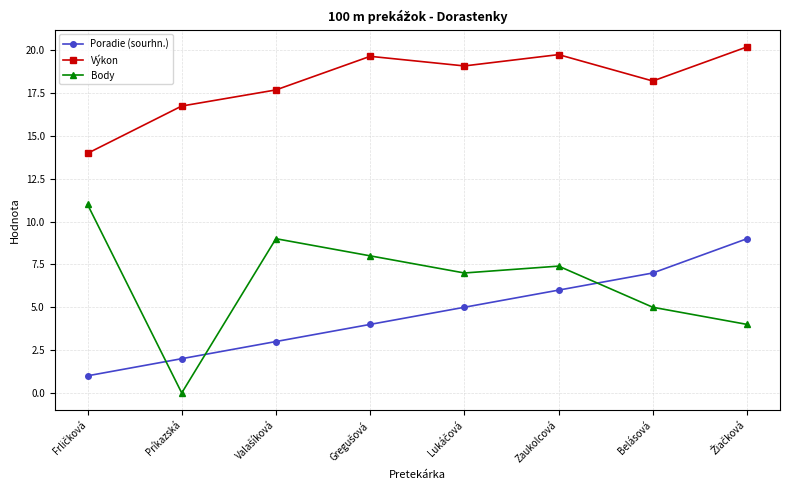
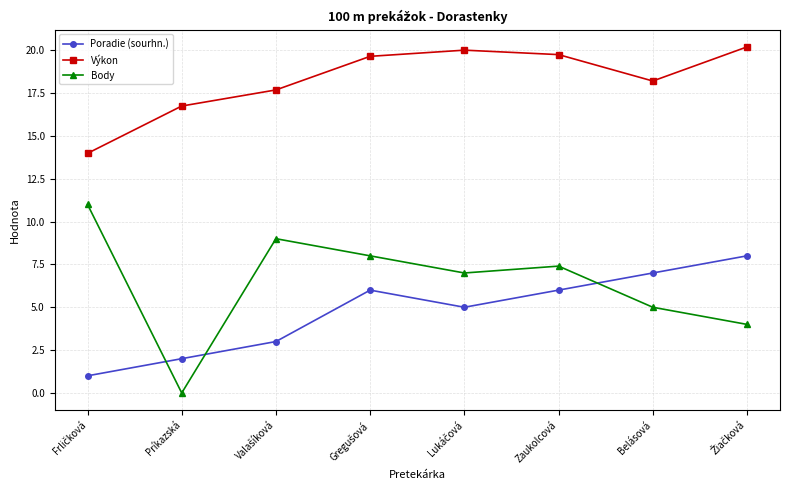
  {
    "Poradie (sourhn.)": {
      "Frličková": 1,
      "Príkazská": 2,
      "Valašíková": 3,
-     "Gregušová": 4,
+     "Gregušová": 6,
      "Lukáčová": 5,
      "Zaukolcová": 6,
      "Belásová": 7,
-     "Žiačková": 9
+     "Žiačková": 8
    },
    "Výkon": {
      "Frličková": 14.0,
      "Príkazská": 16.7,
      "Valašíková": 17.7,
      "Gregušová": 19.6,
-     "Lukáčová": 19.1,
+     "Lukáčová": 20.0,
      "Zaukolcová": 19.7,
      "Belásová": 18.2,
      "Žiačková": 20.2
    },
    "Body": {
      "Frličková": 11.0,
      "Príkazská": 0.0,
      "Valašíková": 9.0,
      "Gregušová": 8.0,
      "Lukáčová": 7.0,
      "Zaukolcová": 7.4,
      "Belásová": 5.0,
      "Žiačková": 4.0
    }
  }
